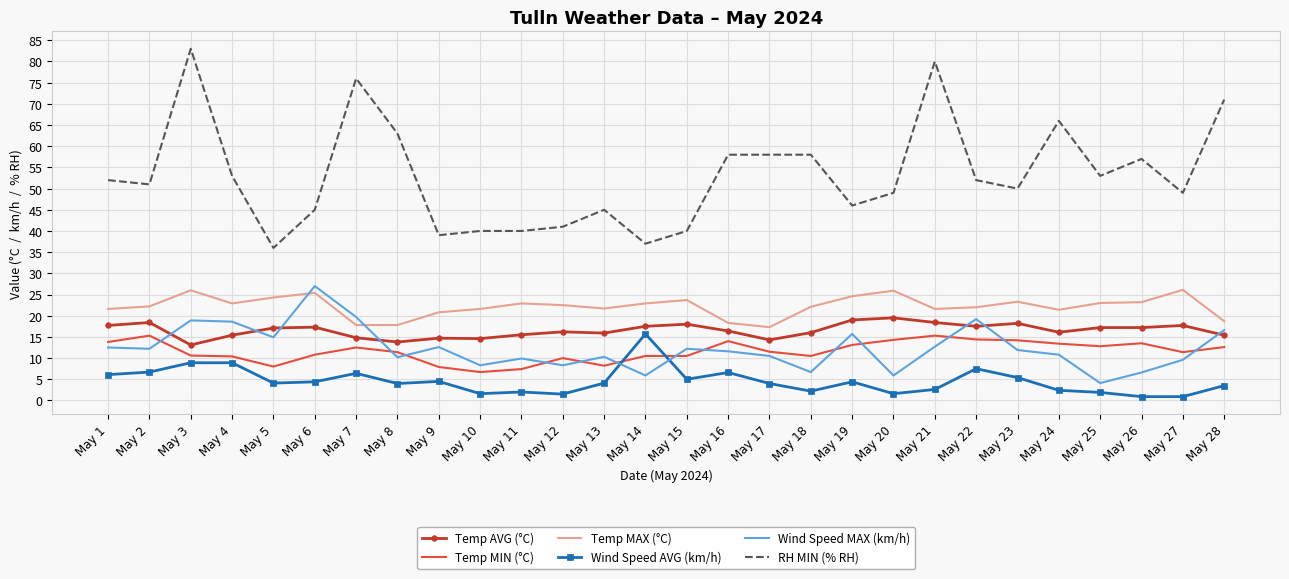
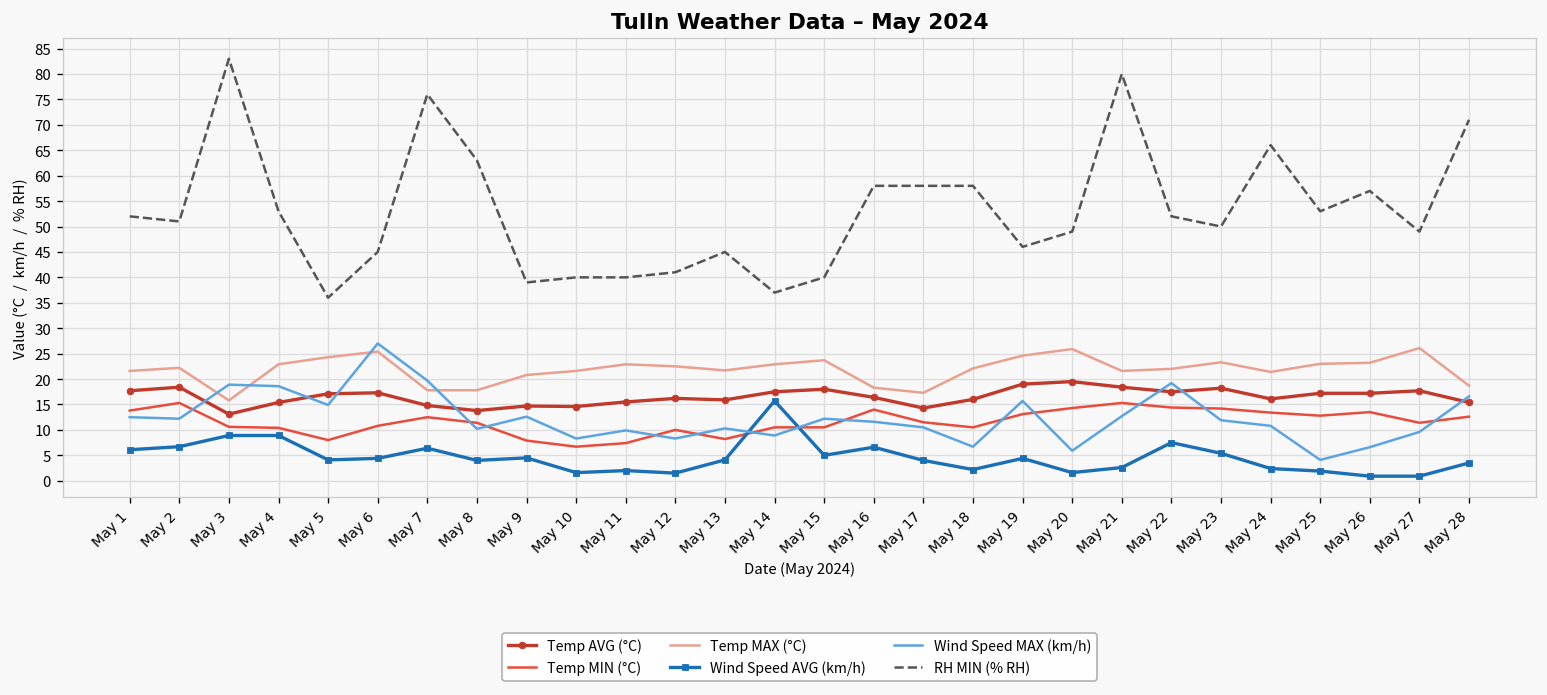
  {
    "Temp MAX (°C)": {
      "May 1": 22,
      "May 2": 22,
-     "May 3": 26,
+     "May 3": 16,
      "May 4": 23,
      "May 5": 24,
      "May 6": 25,
      "May 7": 18,
      "May 8": 18,
      "May 9": 21,
      "May 10": 22,
      "May 11": 23,
      "May 12": 23,
      "May 13": 22,
      "May 14": 23,
      "May 15": 24,
      "May 16": 18,
      "May 17": 17,
      "May 18": 22,
      "May 19": 25,
      "May 20": 26,
      "May 21": 22,
      "May 22": 22,
      "May 23": 23,
      "May 24": 21,
      "May 25": 23,
      "May 26": 23,
      "May 27": 26,
      "May 28": 19
    },
    "Wind Speed AVG (km/h)": {
      "May 1": 6,
      "May 2": 7,
      "May 3": 9,
      "May 4": 9,
      "May 5": 4,
      "May 6": 4,
      "May 7": 6,
      "May 8": 4,
      "May 9": 5,
      "May 10": 2,
      "May 11": 2,
      "May 12": 2,
      "May 13": 4,
      "May 14": 16,
      "May 15": 5,
      "May 16": 7,
      "May 17": 4,
      "May 18": 2,
      "May 19": 4,
      "May 20": 2,
      "May 21": 3,
      "May 22": 8,
      "May 23": 5,
      "May 24": 2,
      "May 25": 2,
      "May 26": 1,
      "May 27": 1,
      "May 28": 4
    },
    "Wind Speed MAX (km/h)": {
      "May 1": 13,
      "May 2": 12,
      "May 3": 19,
      "May 4": 19,
      "May 5": 15,
      "May 6": 27,
      "May 7": 20,
      "May 8": 10,
      "May 9": 13,
      "May 10": 8,
      "May 11": 10,
      "May 12": 8,
      "May 13": 10,
-     "May 14": 6,
+     "May 14": 9,
      "May 15": 12,
      "May 16": 12,
      "May 17": 11,
      "May 18": 7,
      "May 19": 16,
      "May 20": 6,
      "May 21": 13,
      "May 22": 19,
      "May 23": 12,
      "May 24": 11,
      "May 25": 4,
      "May 26": 7,
      "May 27": 10,
      "May 28": 17
    },
    "RH MIN (% RH)": {
      "May 1": 52,
      "May 2": 51,
      "May 3": 83,
      "May 4": 53,
      "May 5": 36,
      "May 6": 45,
      "May 7": 76,
      "May 8": 63,
      "May 9": 39,
      "May 10": 40,
      "May 11": 40,
      "May 12": 41,
      "May 13": 45,
      "May 14": 37,
      "May 15": 40,
      "May 16": 58,
      "May 17": 58,
      "May 18": 58,
      "May 19": 46,
      "May 20": 49,
      "May 21": 80,
      "May 22": 52,
      "May 23": 50,
      "May 24": 66,
      "May 25": 53,
      "May 26": 57,
      "May 27": 49,
      "May 28": 71
    }
  }
